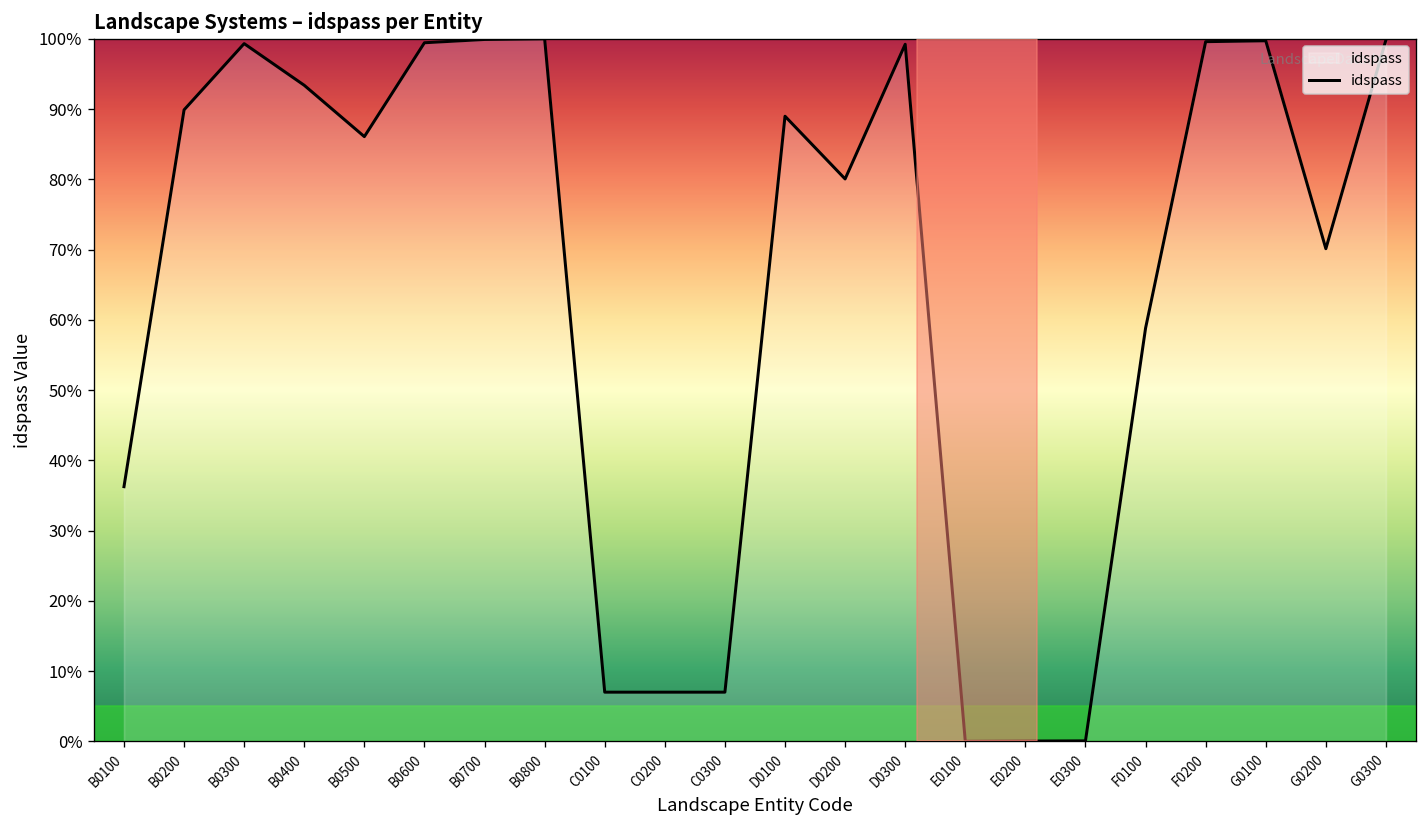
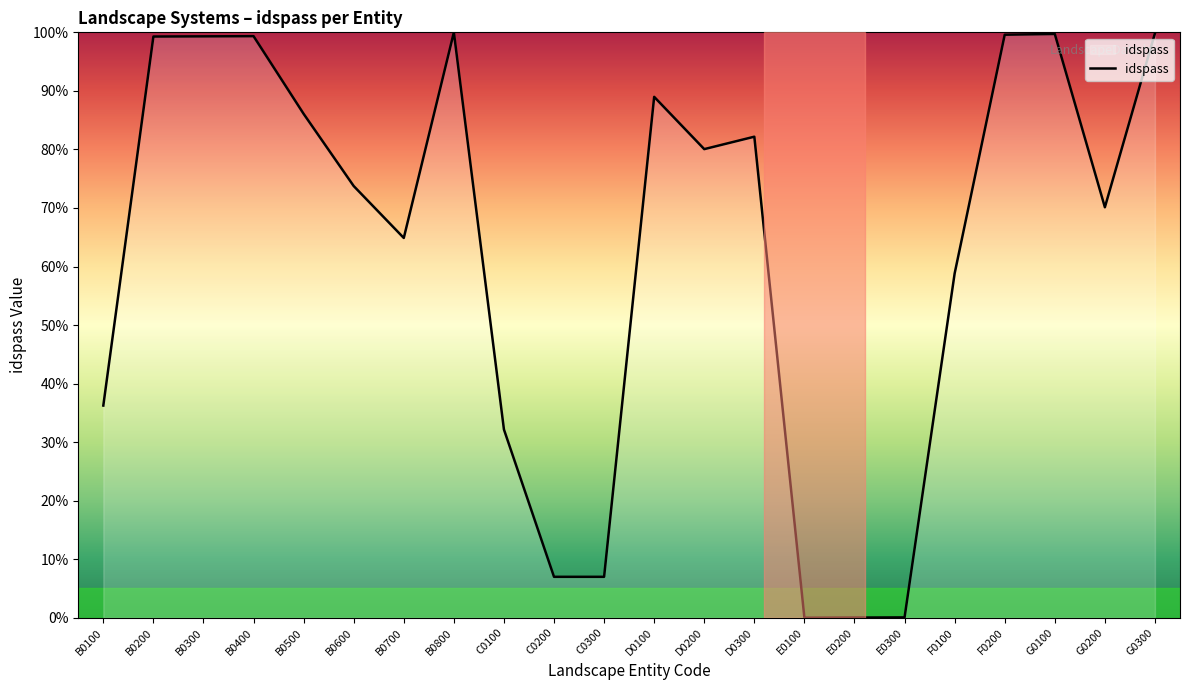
  {
    "B0100": "36%",
-   "B0200": "90%",
+   "B0200": "99%",
    "B0300": "99%",
-   "B0400": "93%",
+   "B0400": "99%",
    "B0500": "86%",
-   "B0600": "99%",
-   "B0700": "100%",
+   "B0600": "74%",
+   "B0700": "65%",
    "B0800": "100%",
-   "C0100": "7%",
+   "C0100": "32%",
    "C0200": "7%",
    "C0300": "7%",
    "D0100": "89%",
    "D0200": "80%",
-   "D0300": "99%",
+   "D0300": "82%",
    "F0100": "59%",
    "F0200": "100%",
    "G0100": "100%",
    "G0200": "70%",
    "G0300": "100%"
  }
